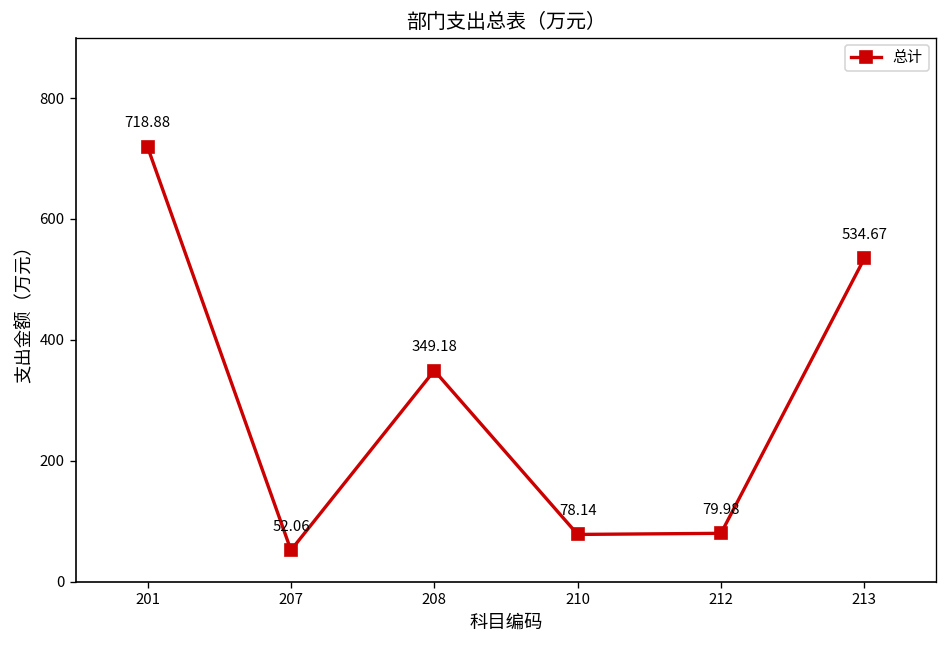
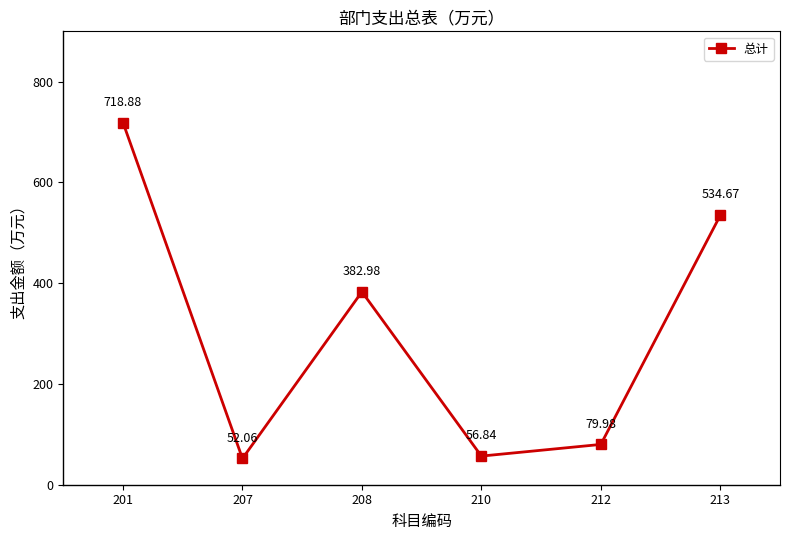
  {
    "201": 718.88,
    "207": 52.06,
-   "208": 349.18,
-   "210": 78.14,
+   "208": 382.98,
+   "210": 56.84,
    "212": 79.98,
    "213": 534.67
  }
